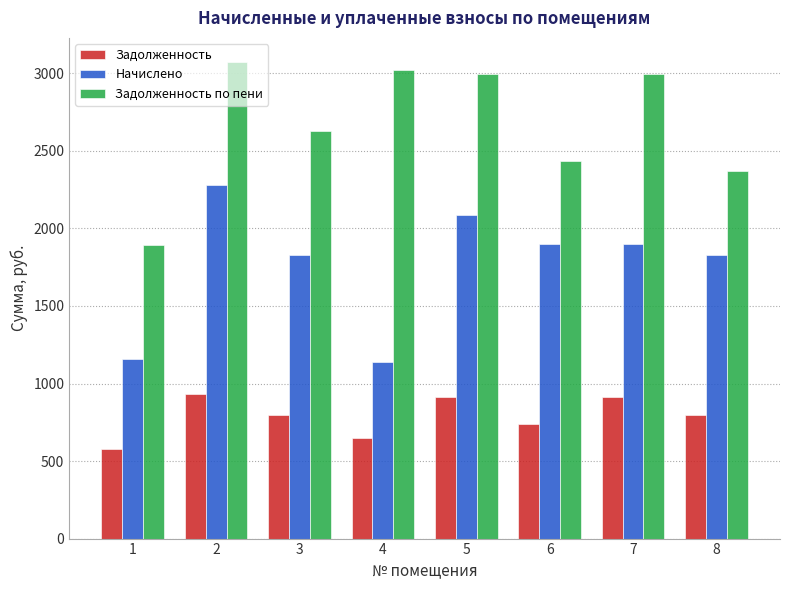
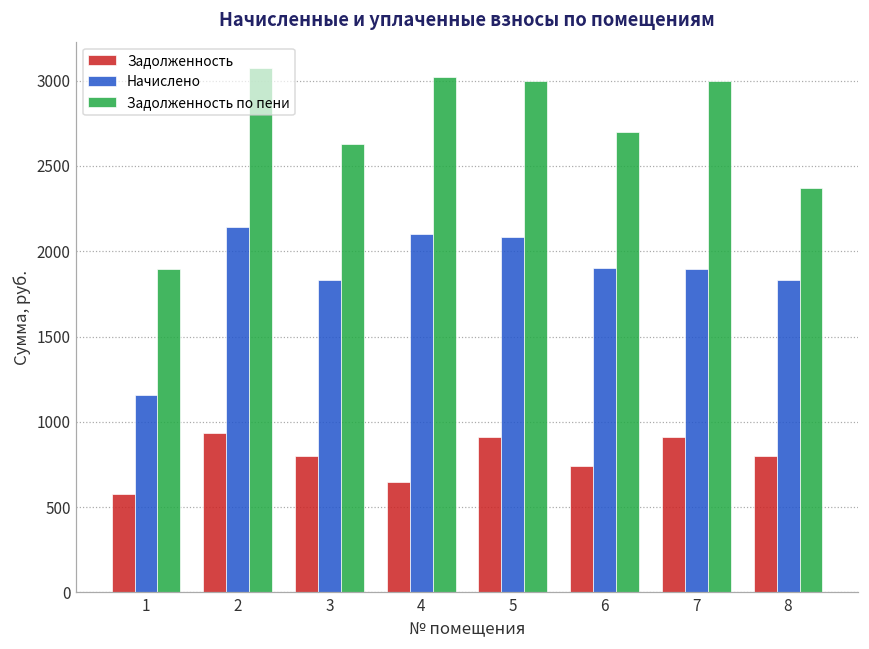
  {
    "Задолженность": {
      "1": 570,
      "2": 930,
      "3": 800,
      "4": 650,
      "5": 910,
      "6": 740,
      "7": 910,
      "8": 800
    },
    "Начислено": {
      "1": 1160,
-     "2": 2280,
+     "2": 2140,
      "3": 1830,
-     "4": 1140,
+     "4": 2100,
      "5": 2090,
      "6": 1900,
      "7": 1900,
      "8": 1830
    },
    "Задолженность по пени": {
      "1": 1890,
      "3": 2630,
      "4": 3020,
      "5": 3000,
-     "6": 2440,
+     "6": 2700,
      "7": 3000,
      "8": 2370
    }
  }
